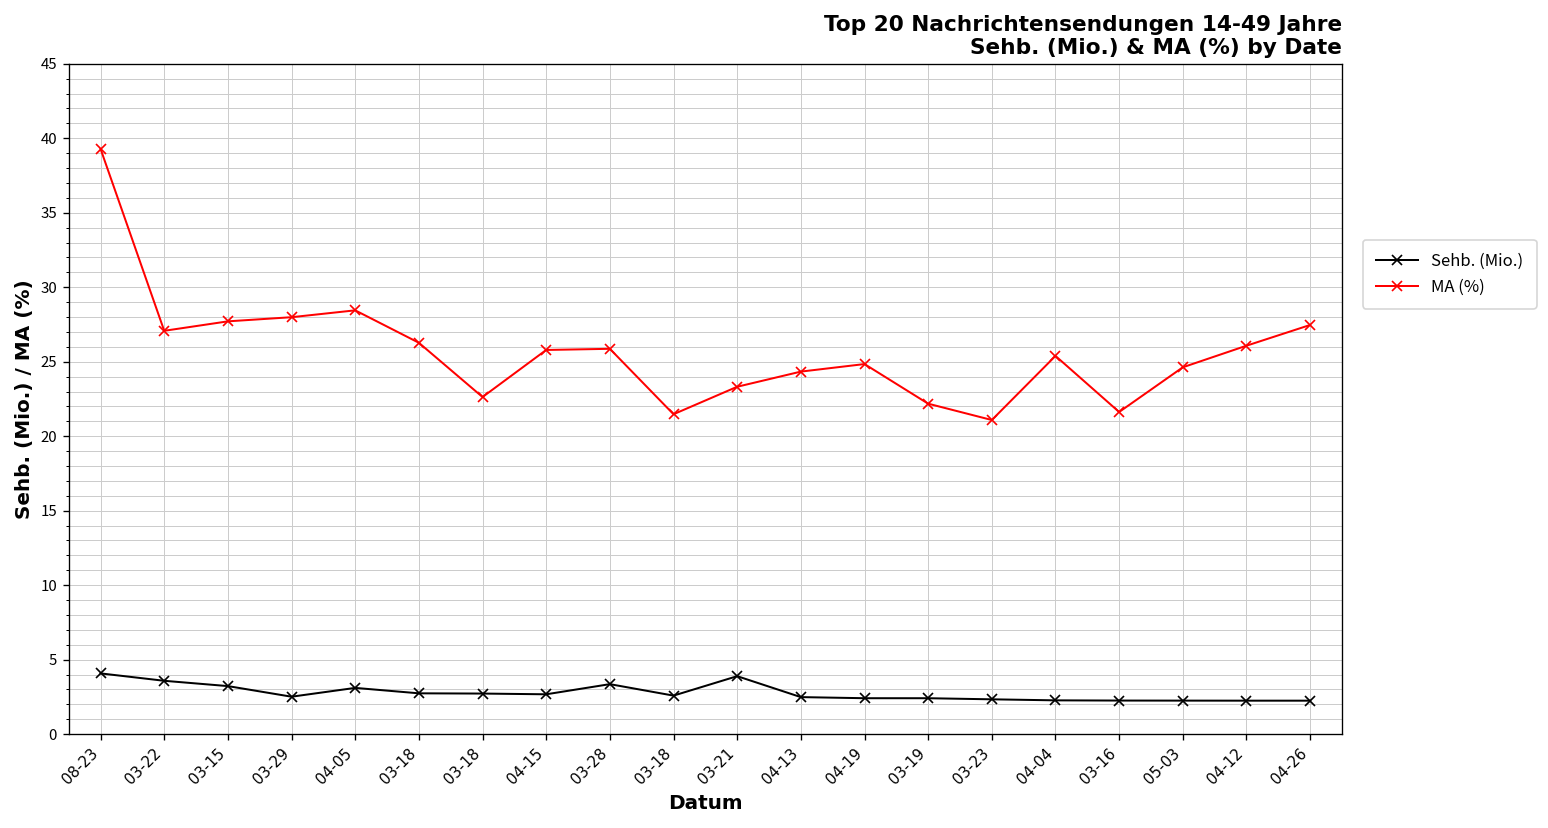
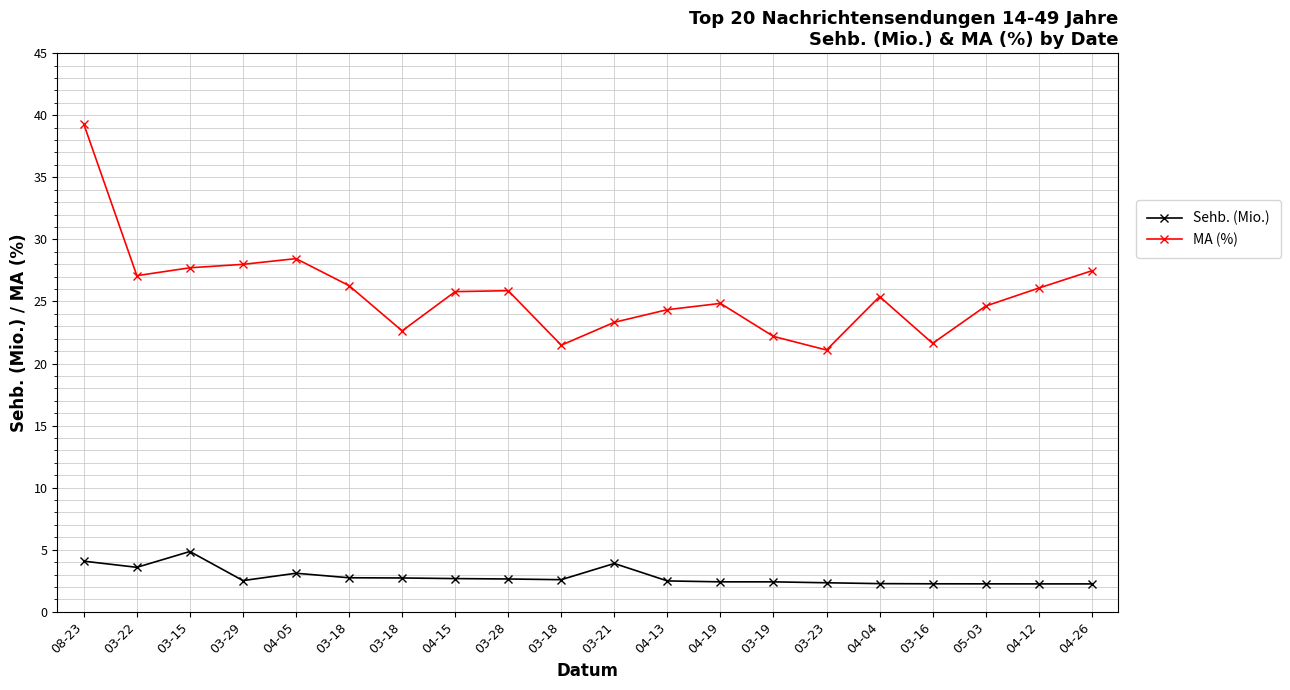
  {
    "Sehb. (Mio.)": {
      "08-23": 4.1,
      "03-22": 3.6,
-     "03-15": 3.2,
+     "03-15": 4.9,
      "03-29": 2.5,
      "04-05": 3.1,
      "04-15": 2.7,
-     "03-28": 3.4,
+     "03-28": 2.6,
      "03-21": 3.9,
      "04-13": 2.5,
      "04-19": 2.4,
      "03-19": 2.4,
      "03-23": 2.3,
      "04-04": 2.3,
      "03-16": 2.3,
      "05-03": 2.3,
      "04-12": 2.2,
      "04-26": 2.2
    },
    "MA (%)": {
      "08-23": 39.3,
      "03-22": 27.1,
      "03-15": 27.7,
      "03-29": 28.0,
      "04-05": 28.4,
      "04-15": 25.8,
      "03-28": 25.9,
      "03-21": 23.3,
      "04-13": 24.3,
      "04-19": 24.8,
      "03-19": 22.2,
      "03-23": 21.1,
      "04-04": 25.4,
      "03-16": 21.6,
      "05-03": 24.6,
      "04-12": 26.1,
      "04-26": 27.5
    }
  }
